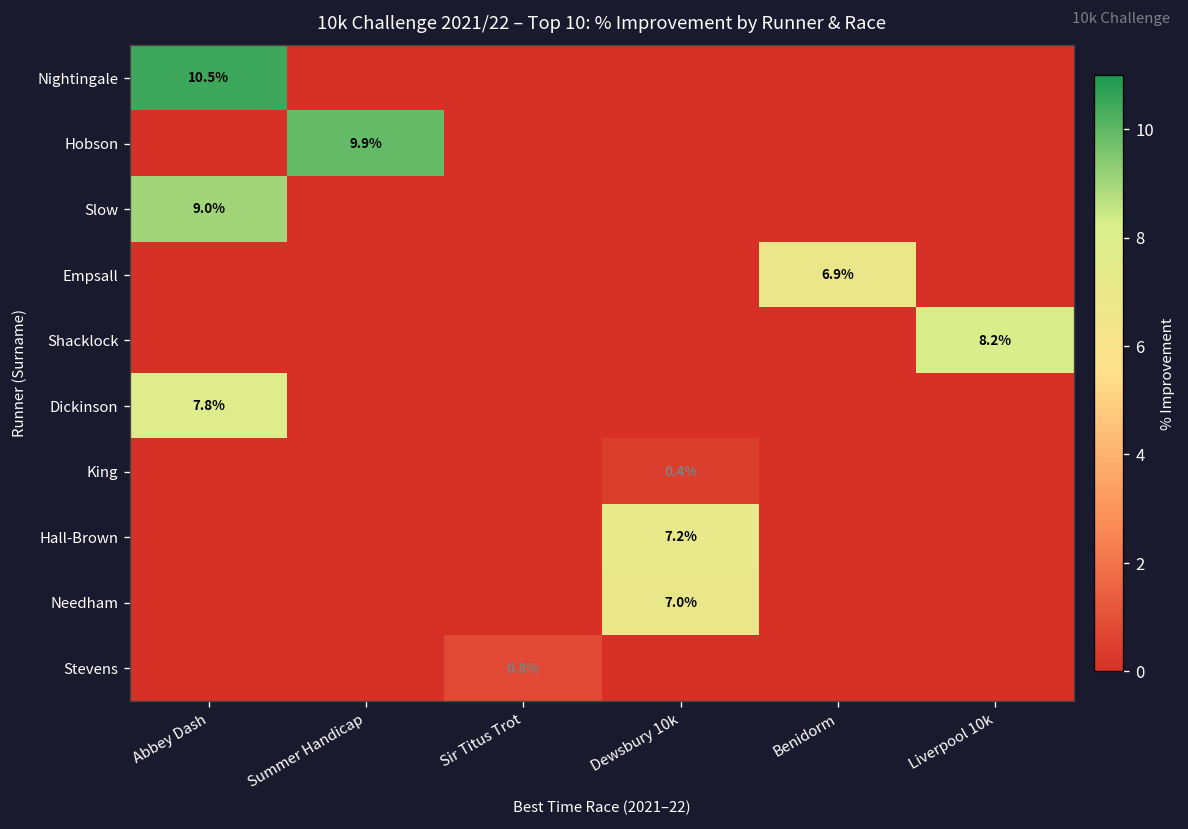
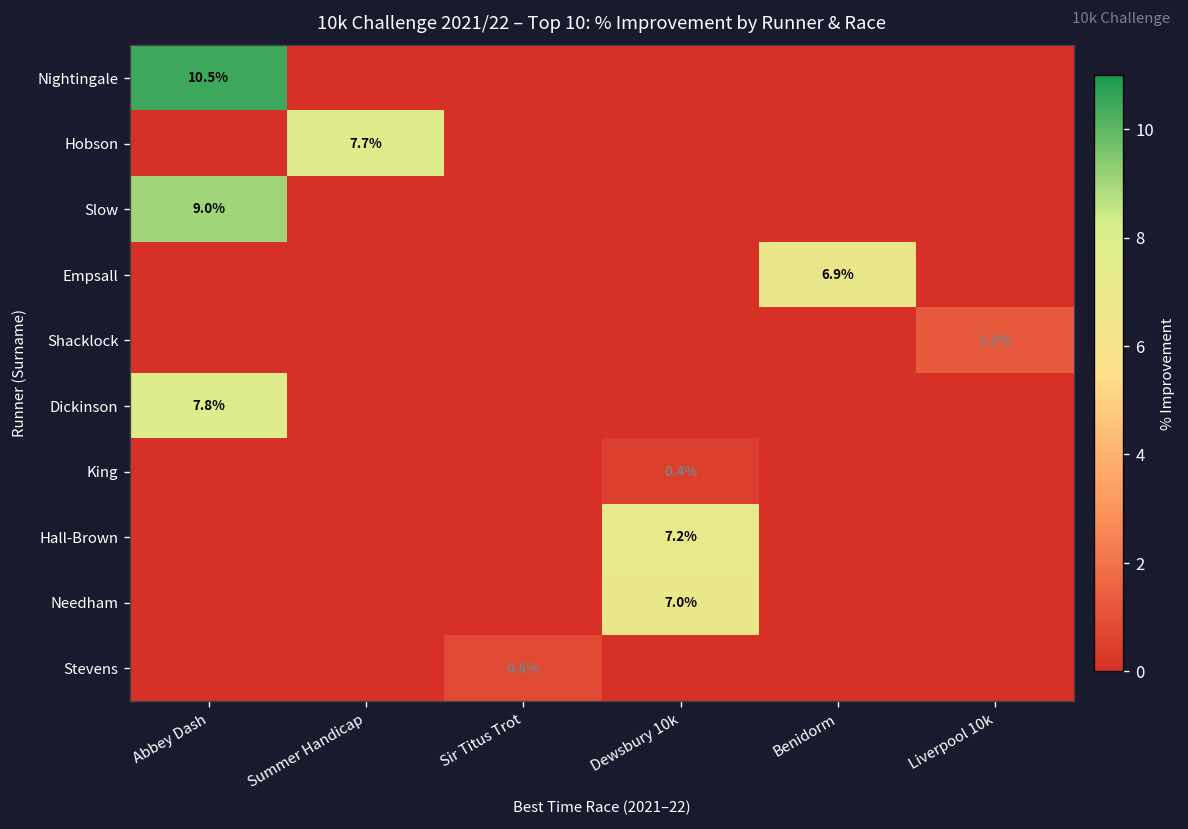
  {
    "Nightingale": {
      "Abbey Dash": "10.5%"
    },
    "Hobson": {
-     "Summer Handicap": "9.9%"
+     "Summer Handicap": "7.7%"
    },
    "Slow": {
      "Abbey Dash": "9.0%"
    },
    "Empsall": {
      "Benidorm": "6.9%"
    },
    "Shacklock": {
-     "Liverpool 10k": "8.2%"
+     "Liverpool 10k": "1.2%"
    },
    "Dickinson": {
      "Abbey Dash": "7.8%"
    },
    "King": {
      "Dewsbury 10k": "0.4%"
    },
    "Hall-Brown": {
      "Dewsbury 10k": "7.2%"
    },
    "Needham": {
      "Dewsbury 10k": "7.0%"
    },
    "Stevens": {
      "Sir Titus Trot": "0.8%"
    }
  }
